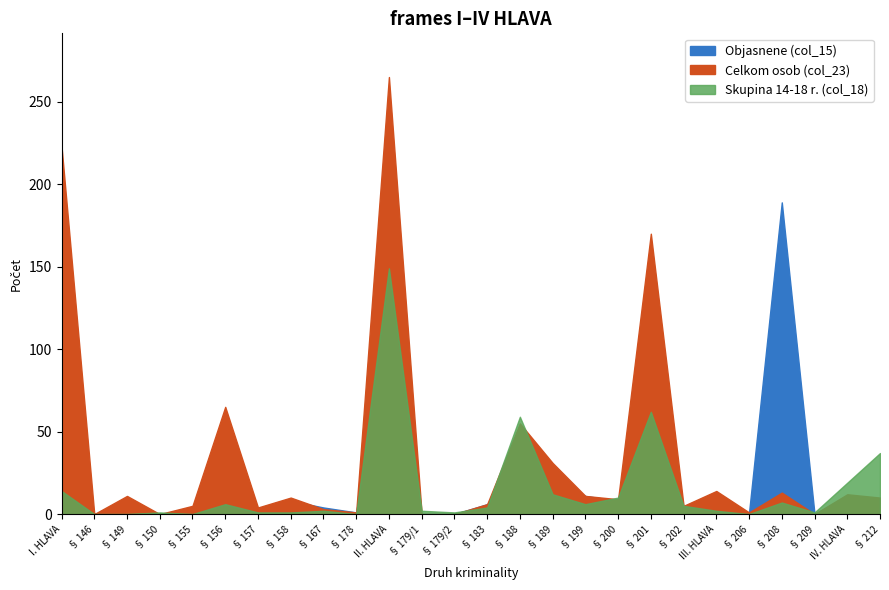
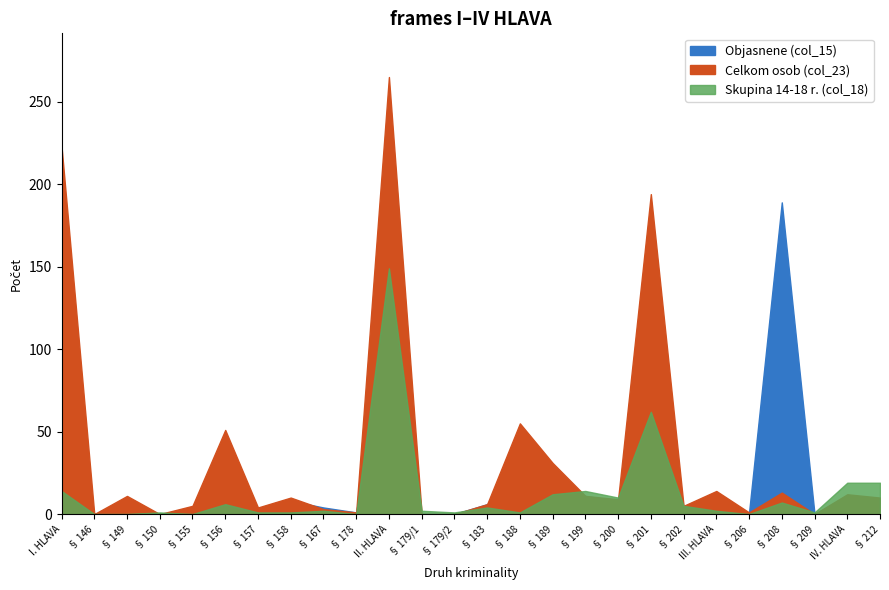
  {
    "Objasnene (col_15)": {
      "§ 208": 189
    },
    "Celkom osob (col_23)": {
      "I. HLAVA": 223,
      "§ 149": 11,
      "§ 155": 5,
-     "§ 156": 65,
+     "§ 156": 51,
      "§ 157": 4,
      "§ 158": 10,
      "II. HLAVA": 265,
      "§ 188": 55,
      "§ 189": 31,
-     "§ 201": 170,
+     "§ 201": 194,
      "III. HLAVA": 14,
      "§ 208": 13
    },
    "Skupina 14-18 r. (col_18)": {
      "I. HLAVA": 14,
      "§ 149": 0,
      "§ 155": 0,
      "§ 156": 6,
      "II. HLAVA": 149,
      "§ 179/1": 2,
      "§ 183": 4,
-     "§ 188": 59,
+     "§ 188": 1,
      "§ 189": 12,
-     "§ 199": 6,
+     "§ 199": 14,
      "§ 201": 62,
      "III. HLAVA": 2,
      "§ 208": 7,
      "IV. HLAVA": 19,
-     "§ 212": 37
+     "§ 212": 19
    }
  }
